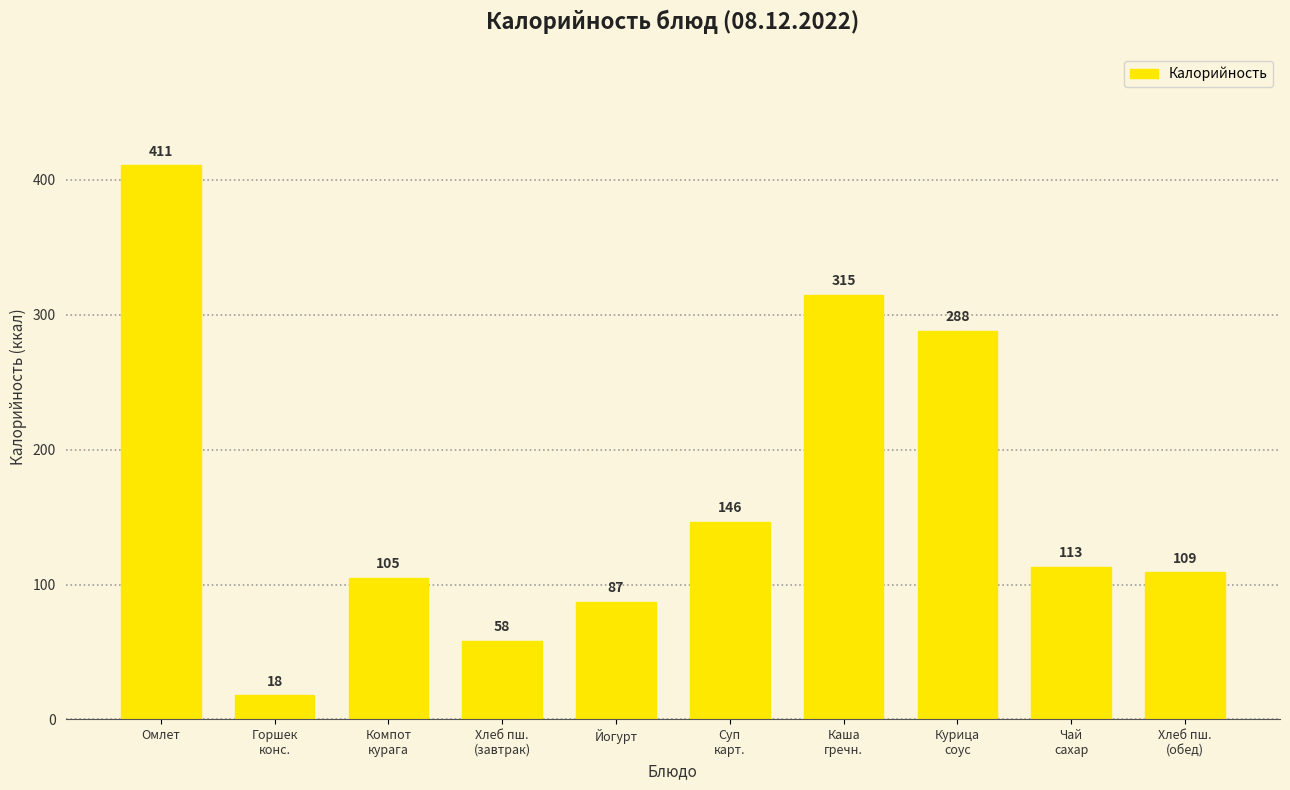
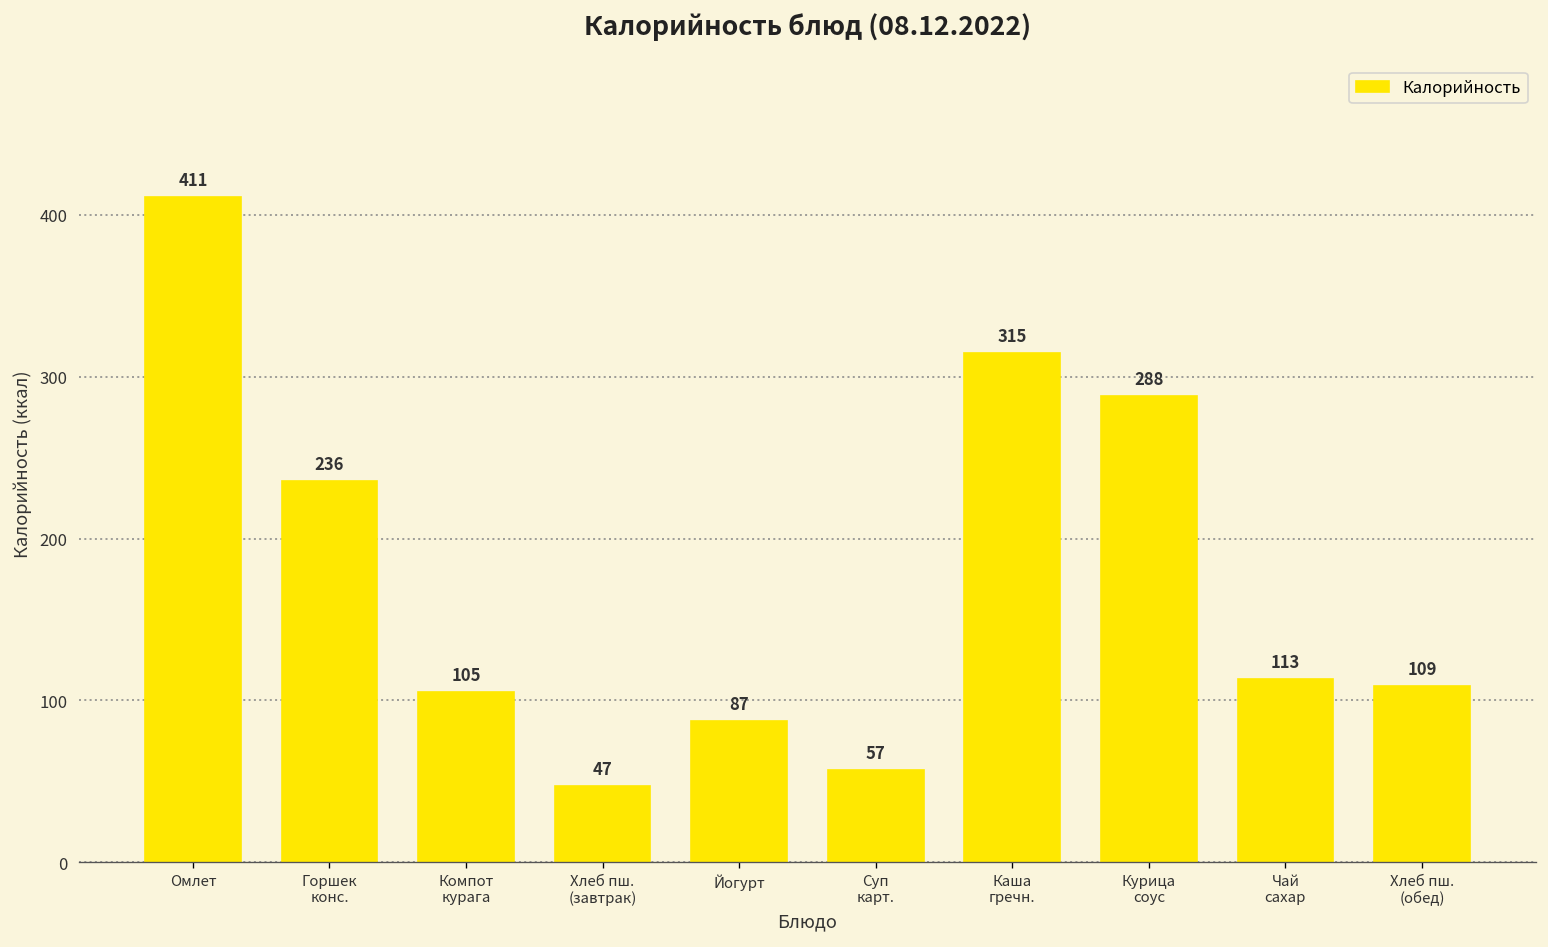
  {
    "Омлет": 411,
-   "Горшек конс.": 18,
+   "Горшек конс.": 236,
    "Компот курага": 105,
-   "Хлеб пш. (завтрак)": 58,
+   "Хлеб пш. (завтрак)": 47,
    "Йогурт": 87,
-   "Суп карт.": 146,
+   "Суп карт.": 57,
    "Каша гречн.": 315,
    "Курица соус": 288,
    "Чай сахар": 113,
    "Хлеб пш. (обед)": 109
  }
